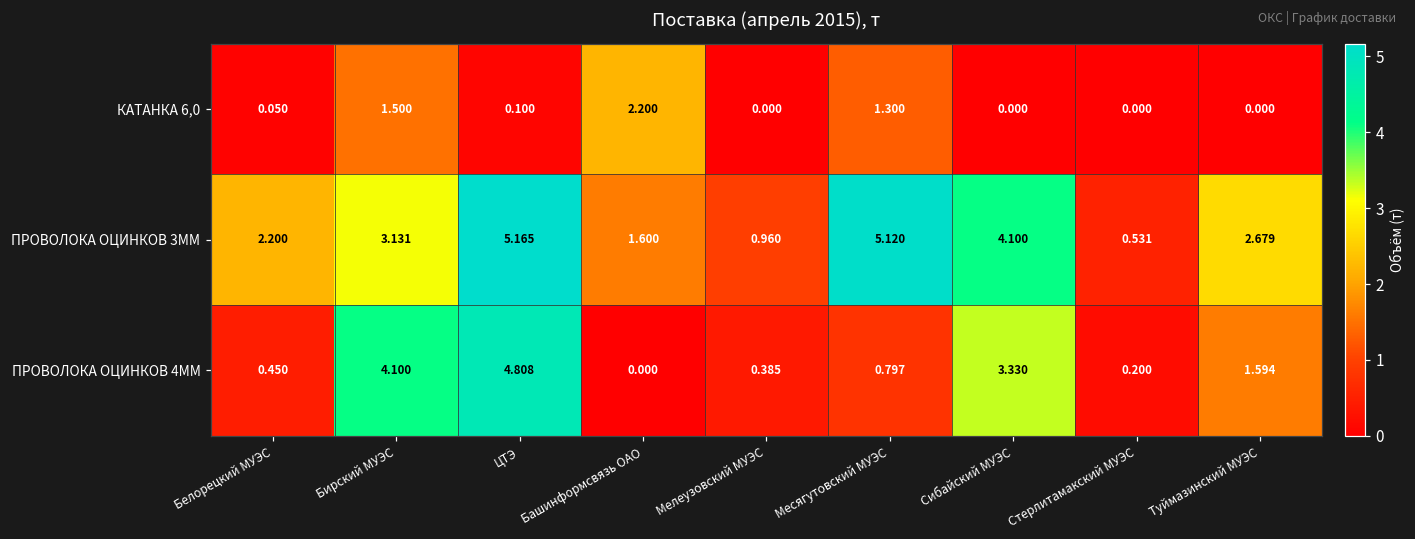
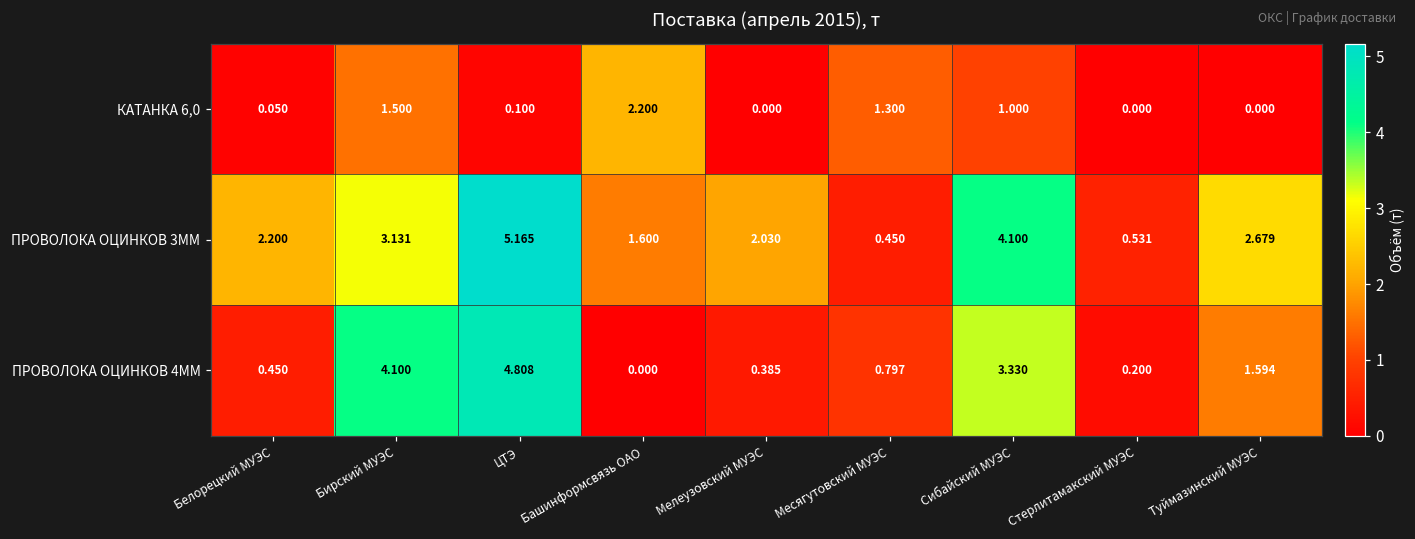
  {
    "КАТАНКА 6,0": {
      "Белорецкий МУЭС": 0.050,
      "Бирский МУЭС": 1.500,
      "ЦТЭ": 0.100,
      "Башинформсвязь ОАО": 2.200,
      "Мелеузовский МУЭС": 0.000,
      "Месягутовский МУЭС": 1.300,
-     "Сибайский МУЭС": 0.000,
+     "Сибайский МУЭС": 1.000,
      "Стерлитамакский МУЭС": 0.000,
      "Туймазинский МУЭС": 0.000
    },
    "ПРОВОЛОКА ОЦИНКОВ 3ММ": {
      "Белорецкий МУЭС": 2.200,
      "Бирский МУЭС": 3.131,
      "ЦТЭ": 5.165,
      "Башинформсвязь ОАО": 1.600,
-     "Мелеузовский МУЭС": 0.960,
-     "Месягутовский МУЭС": 5.120,
+     "Мелеузовский МУЭС": 2.030,
+     "Месягутовский МУЭС": 0.450,
      "Сибайский МУЭС": 4.100,
      "Стерлитамакский МУЭС": 0.531,
      "Туймазинский МУЭС": 2.679
    },
    "ПРОВОЛОКА ОЦИНКОВ 4ММ": {
      "Белорецкий МУЭС": 0.450,
      "Бирский МУЭС": 4.100,
      "ЦТЭ": 4.808,
      "Башинформсвязь ОАО": 0.000,
      "Мелеузовский МУЭС": 0.385,
      "Месягутовский МУЭС": 0.797,
      "Сибайский МУЭС": 3.330,
      "Стерлитамакский МУЭС": 0.200,
      "Туймазинский МУЭС": 1.594
    }
  }
